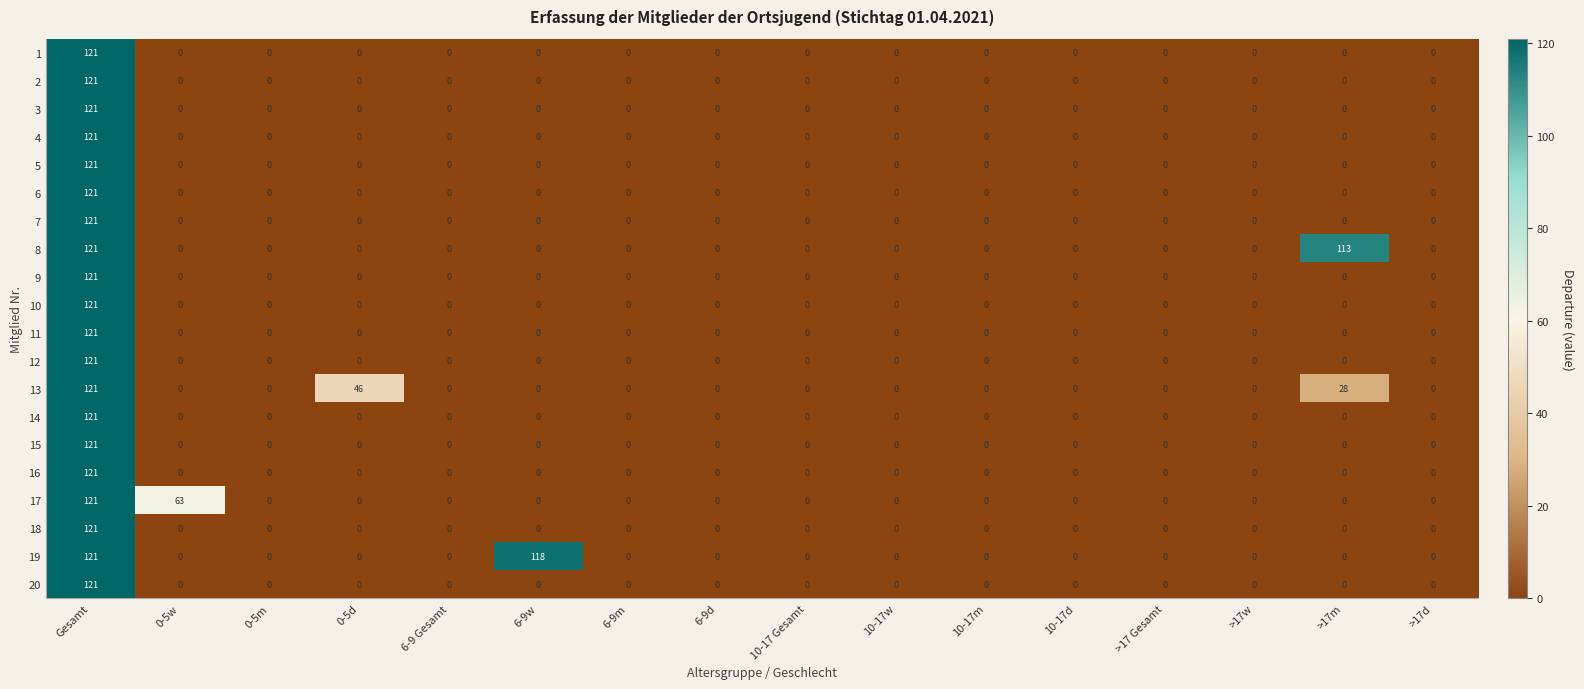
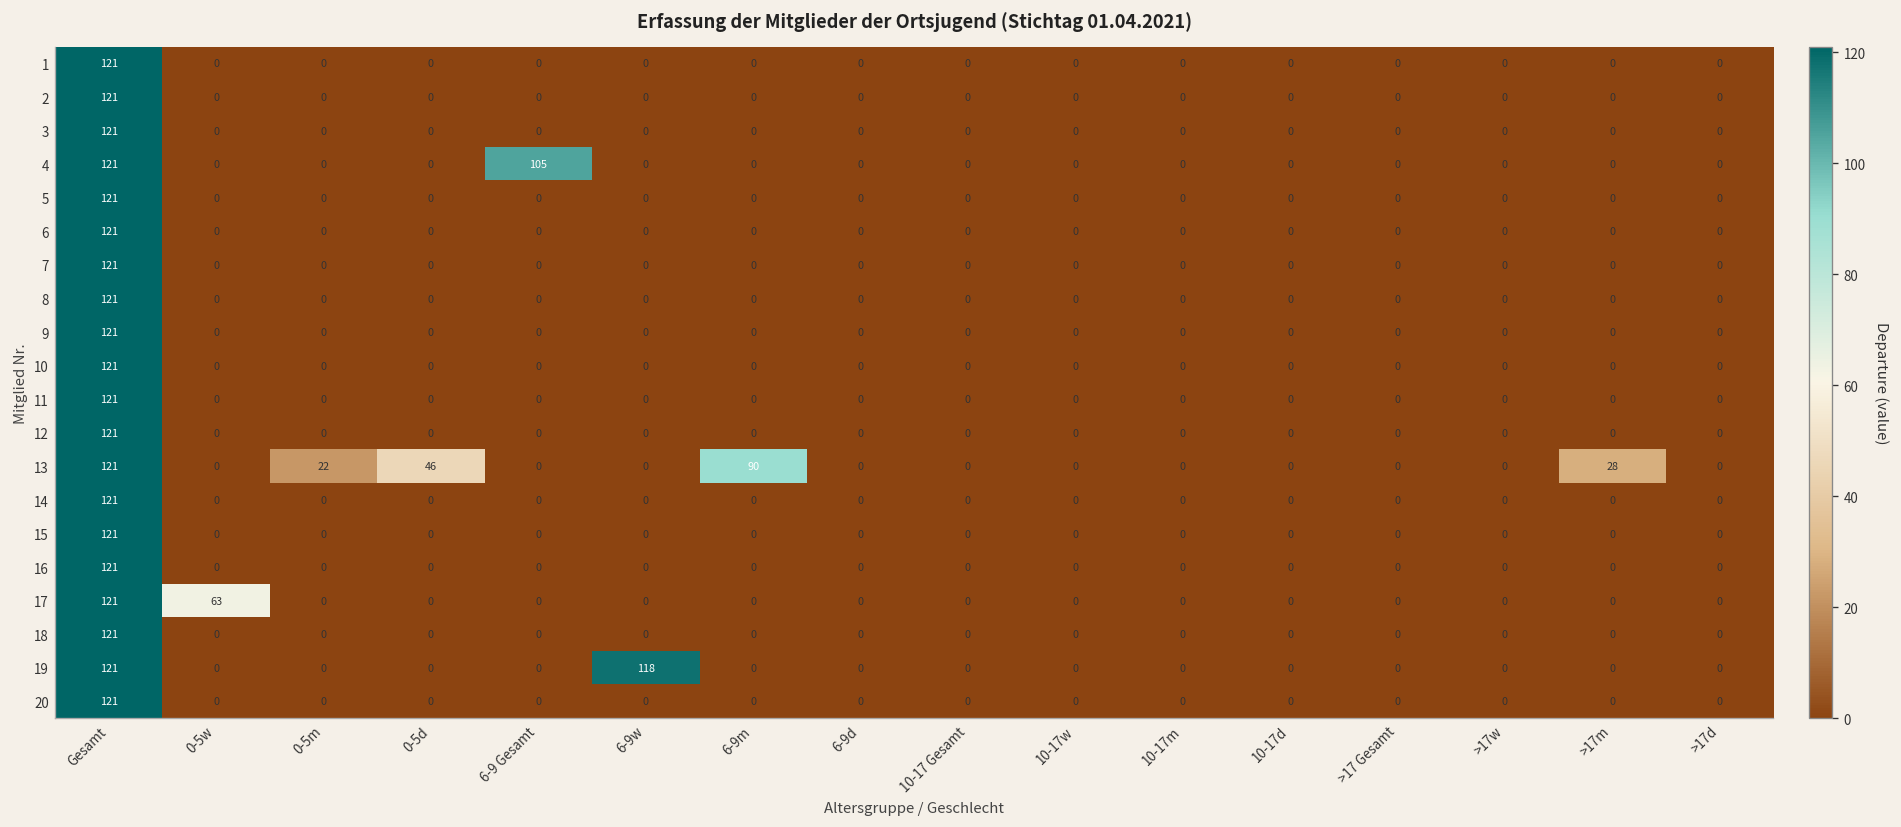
  {
    "4": {
      "Gesamt": 121,
      "0-5w": 0,
      "0-5m": 0,
      "0-5d": 0,
-     "6-9 Gesamt": 0,
+     "6-9 Gesamt": 105,
      "6-9w": 0,
      "6-9m": 0,
      "6-9d": 0,
      "10-17 Gesamt": 0,
      "10-17w": 0,
      "10-17m": 0,
      "10-17d": 0,
      ">17 Gesamt": 0,
      ">17w": 0,
      ">17m": 0,
      ">17d": 0
    },
    "8": {
      "Gesamt": 121,
      "0-5w": 0,
      "0-5m": 0,
      "0-5d": 0,
      "6-9 Gesamt": 0,
      "6-9w": 0,
      "6-9m": 0,
      "6-9d": 0,
      "10-17 Gesamt": 0,
      "10-17w": 0,
      "10-17m": 0,
      "10-17d": 0,
      ">17 Gesamt": 0,
      ">17w": 0,
-     ">17m": 113,
+     ">17m": 0,
      ">17d": 0
    },
    "13": {
      "Gesamt": 121,
      "0-5w": 0,
-     "0-5m": 0,
+     "0-5m": 22,
      "0-5d": 46,
      "6-9 Gesamt": 0,
      "6-9w": 0,
-     "6-9m": 0,
+     "6-9m": 90,
      "6-9d": 0,
      "10-17 Gesamt": 0,
      "10-17w": 0,
      "10-17m": 0,
      "10-17d": 0,
      ">17 Gesamt": 0,
      ">17w": 0,
      ">17m": 28,
      ">17d": 0
    }
  }
